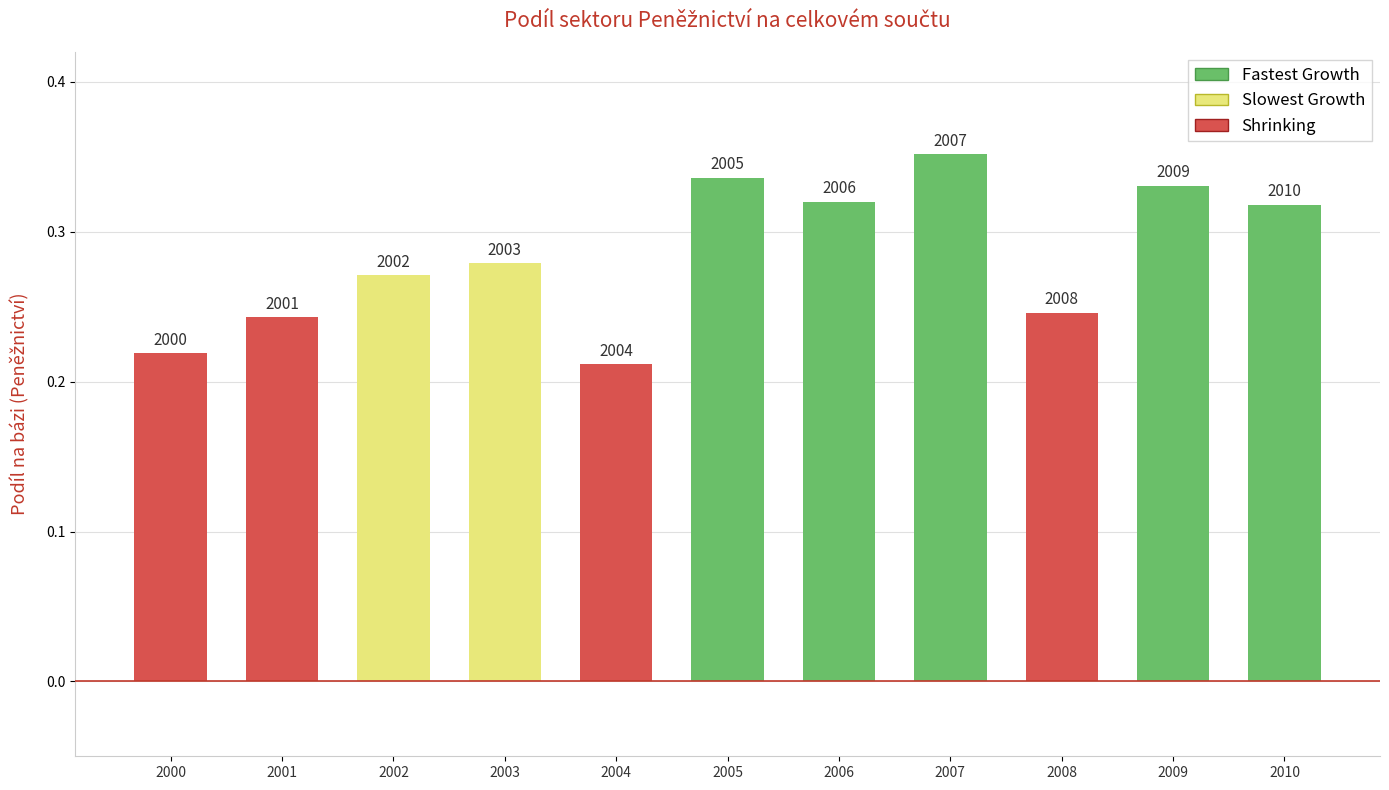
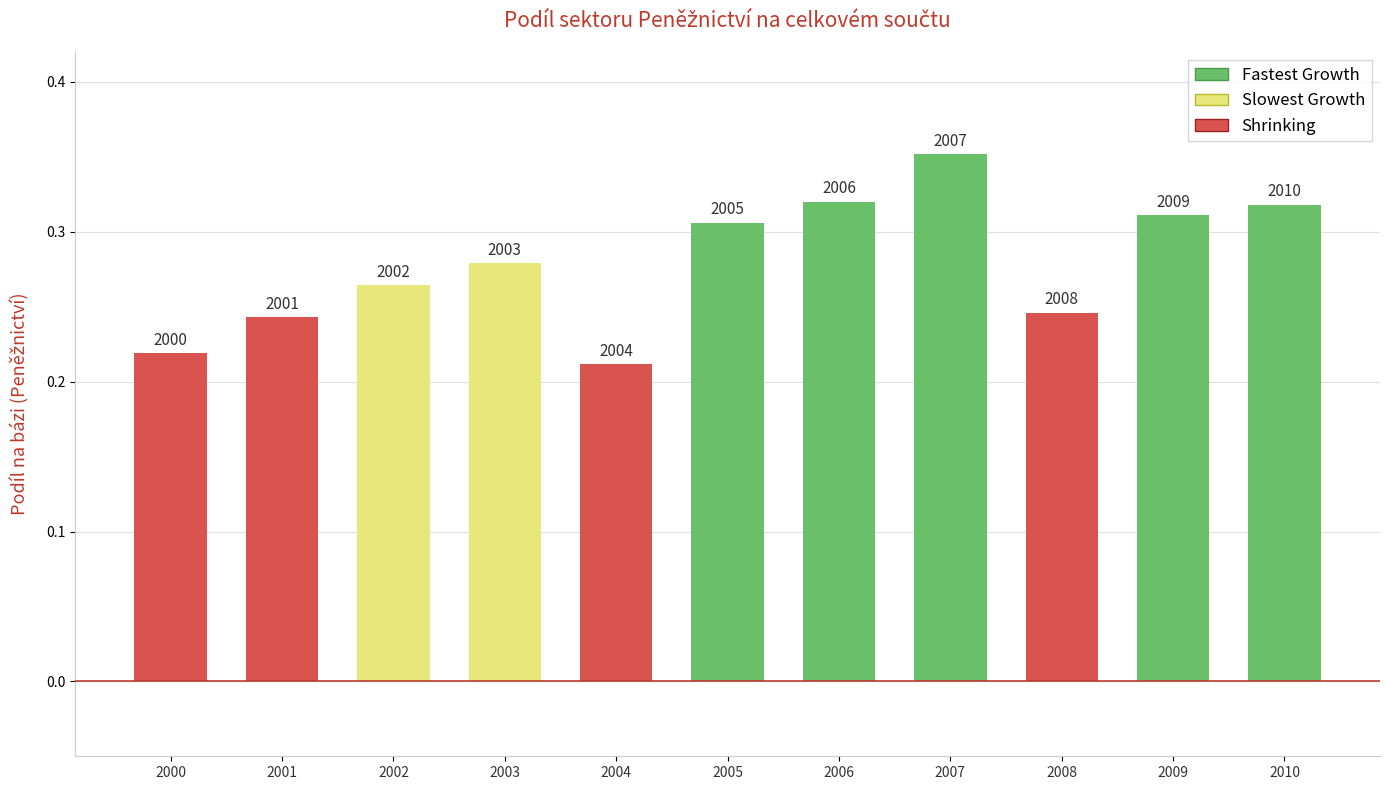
  {
-   "2002": 0.271,
-   "2005": 0.336,
-   "2009": 0.331
+   "2002": 0.264,
+   "2005": 0.306,
+   "2009": 0.311
  }
